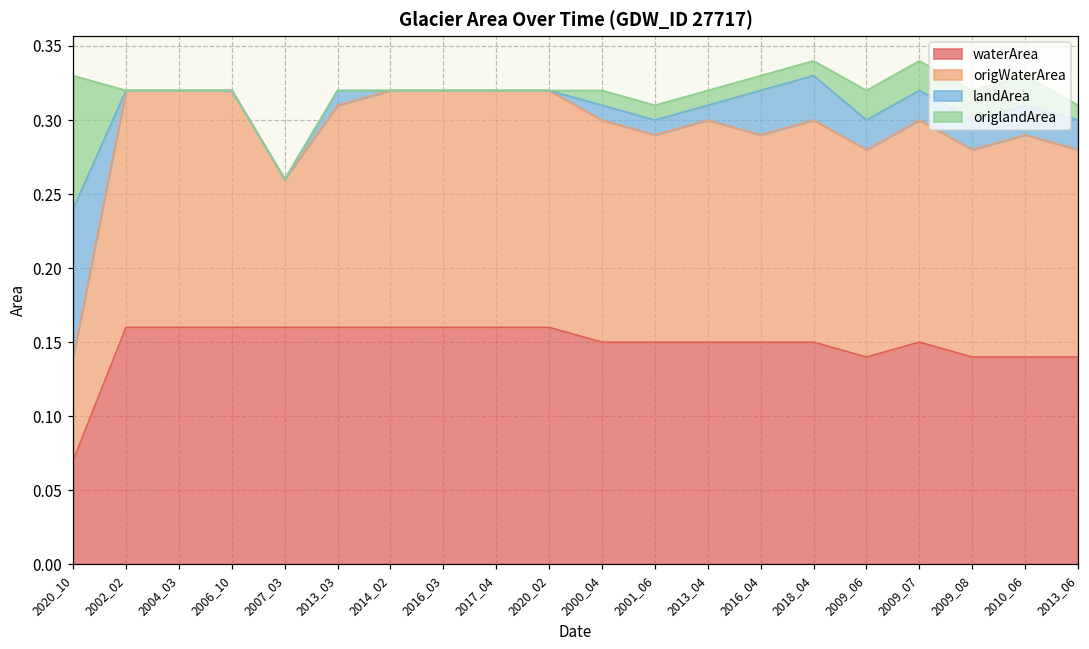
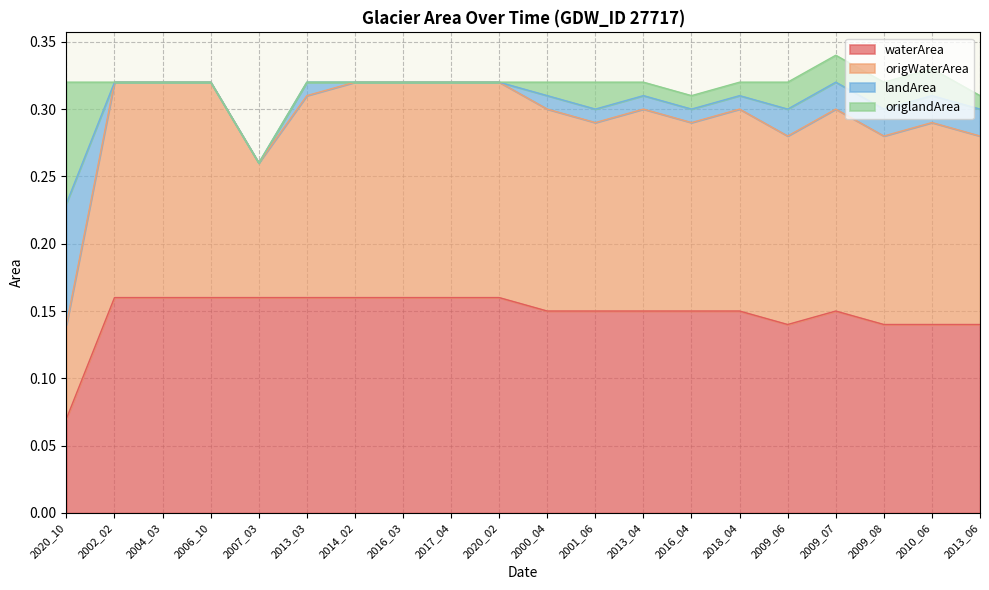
  {
    "waterArea": {
      "2020_10": 0.07,
      "2002_02": 0.16,
      "2004_03": 0.16,
      "2006_10": 0.16,
      "2007_03": 0.16,
      "2013_03": 0.16,
      "2014_02": 0.16,
      "2016_03": 0.16,
      "2017_04": 0.16,
      "2020_02": 0.16,
      "2000_04": 0.15,
      "2001_06": 0.15,
      "2013_04": 0.15,
      "2016_04": 0.15,
      "2018_04": 0.15,
      "2009_06": 0.14,
      "2009_07": 0.15,
      "2009_08": 0.14,
      "2010_06": 0.14,
      "2013_06": 0.14
    },
    "origWaterArea": {
      "2020_10": 0.07,
      "2013_03": 0.15,
      "2000_04": 0.15,
      "2001_06": 0.14,
      "2013_04": 0.15,
      "2016_04": 0.14,
      "2018_04": 0.15,
      "2009_06": 0.14,
      "2009_07": 0.15,
      "2009_08": 0.14,
      "2010_06": 0.15,
      "2013_06": 0.14
    },
    "landArea": {
-     "2020_10": 0.10,
+     "2020_10": 0.09,
      "2000_04": 0.01,
      "2001_06": 0.01,
      "2013_04": 0.01,
-     "2016_04": 0.03,
-     "2018_04": 0.03,
+     "2016_04": 0.01,
+     "2018_04": 0.01,
      "2009_06": 0.02,
      "2009_07": 0.02,
      "2013_06": 0.02
    },
    "origlandArea": {
      "2020_10": 0.09,
      "2000_04": 0.01,
-     "2001_06": 0.01,
+     "2001_06": 0.02,
      "2013_04": 0.01,
      "2016_04": 0.01,
      "2018_04": 0.01,
      "2009_06": 0.02,
      "2009_07": 0.02,
      "2013_06": 0.01
    }
  }
